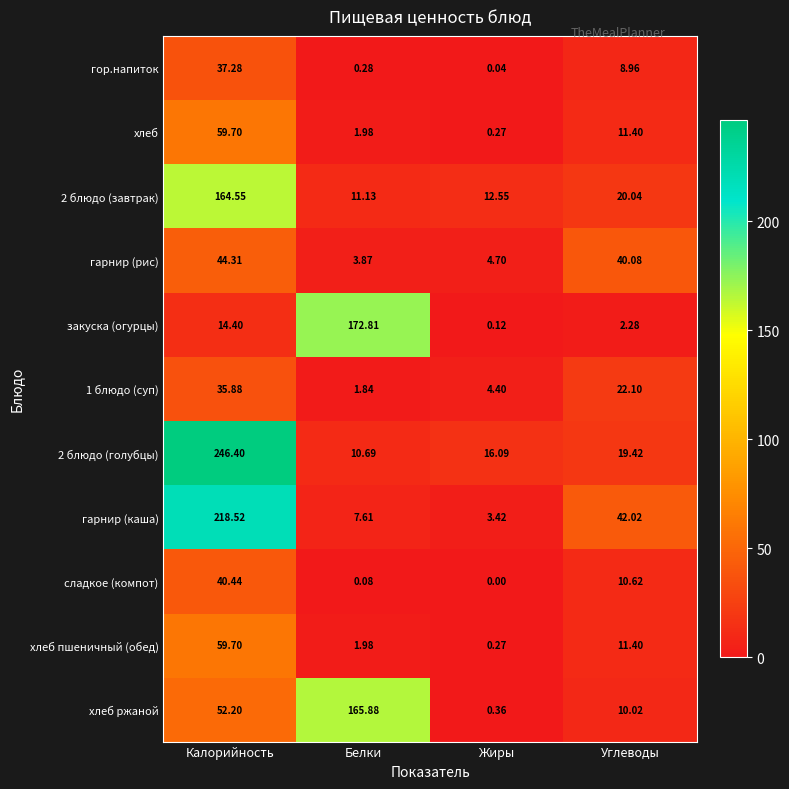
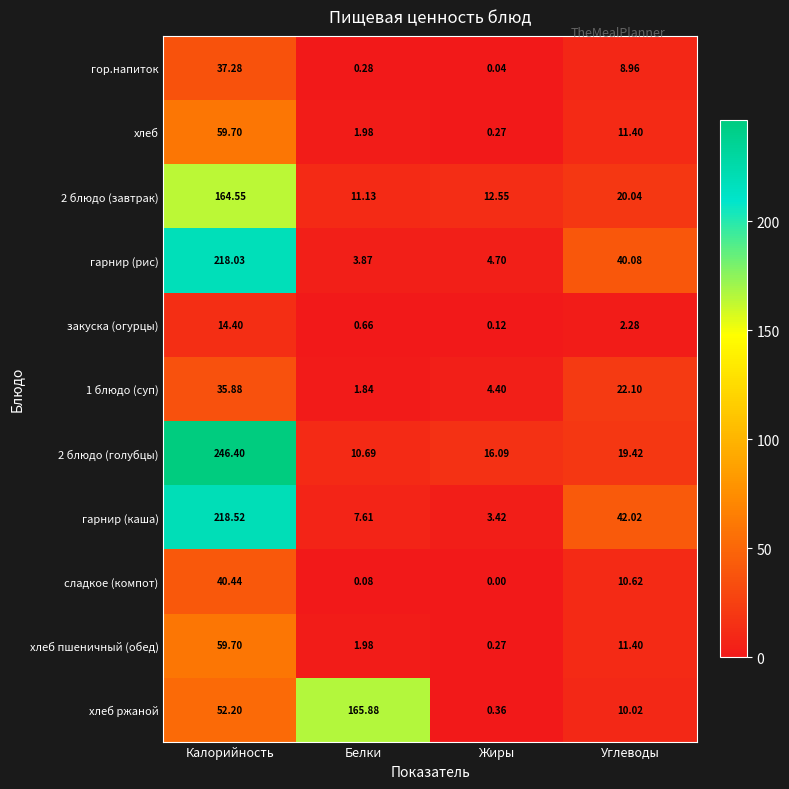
  {
    "гор.напиток": {
      "Калорийность": 37.28,
      "Белки": 0.28,
      "Жиры": 0.04,
      "Углеводы": 8.96
    },
    "хлеб": {
      "Калорийность": 59.70,
      "Белки": 1.98,
      "Жиры": 0.27,
      "Углеводы": 11.40
    },
    "2 блюдо (завтрак)": {
      "Калорийность": 164.55,
      "Белки": 11.13,
      "Жиры": 12.55,
      "Углеводы": 20.04
    },
    "гарнир (рис)": {
-     "Калорийность": 44.31,
+     "Калорийность": 218.03,
      "Белки": 3.87,
      "Жиры": 4.70,
      "Углеводы": 40.08
    },
    "закуска (огурцы)": {
      "Калорийность": 14.40,
-     "Белки": 172.81,
+     "Белки": 0.66,
      "Жиры": 0.12,
      "Углеводы": 2.28
    },
    "1 блюдо (суп)": {
      "Калорийность": 35.88,
      "Белки": 1.84,
      "Жиры": 4.40,
      "Углеводы": 22.10
    },
    "2 блюдо (голубцы)": {
      "Калорийность": 246.40,
      "Белки": 10.69,
      "Жиры": 16.09,
      "Углеводы": 19.42
    },
    "гарнир (каша)": {
      "Калорийность": 218.52,
      "Белки": 7.61,
      "Жиры": 3.42,
      "Углеводы": 42.02
    },
    "сладкое (компот)": {
      "Калорийность": 40.44,
      "Белки": 0.08,
      "Жиры": 0.00,
      "Углеводы": 10.62
    },
    "хлеб пшеничный (обед)": {
      "Калорийность": 59.70,
      "Белки": 1.98,
      "Жиры": 0.27,
      "Углеводы": 11.40
    },
    "хлеб ржаной": {
      "Калорийность": 52.20,
      "Белки": 165.88,
      "Жиры": 0.36,
      "Углеводы": 10.02
    }
  }
